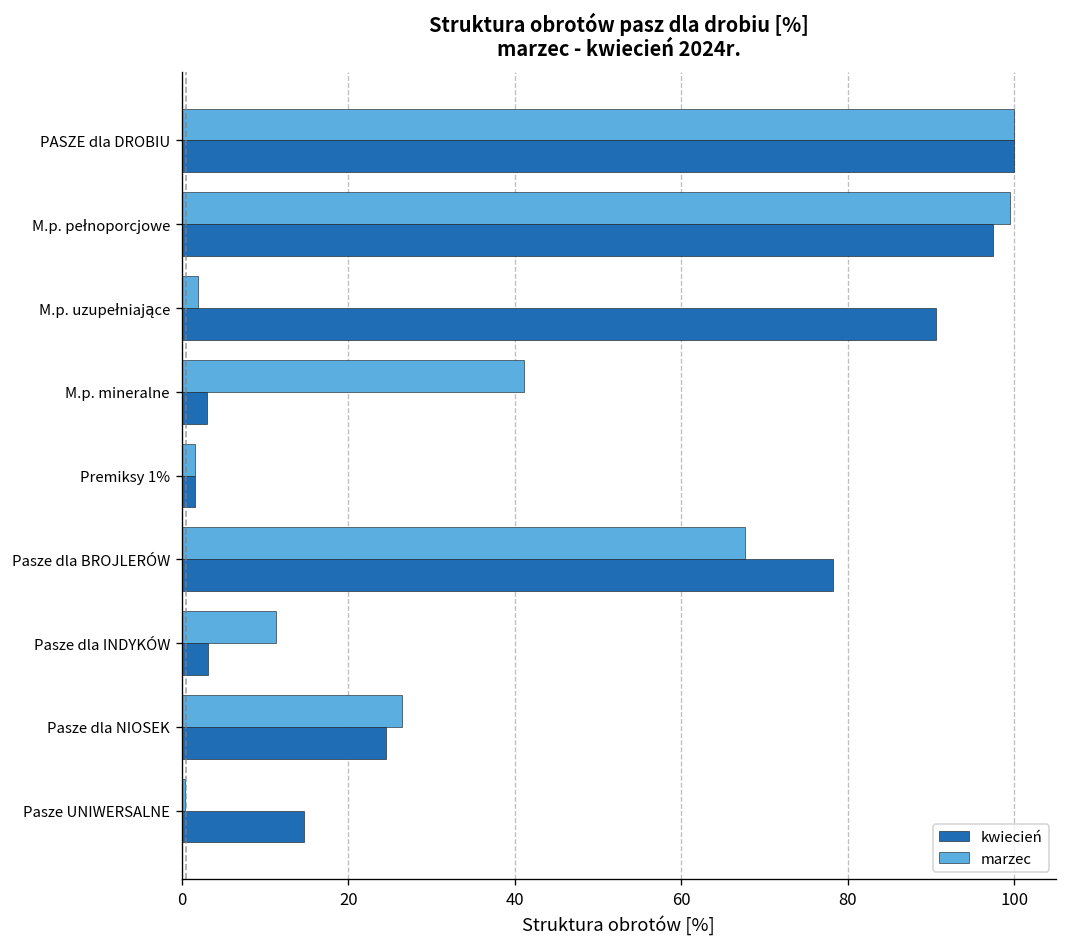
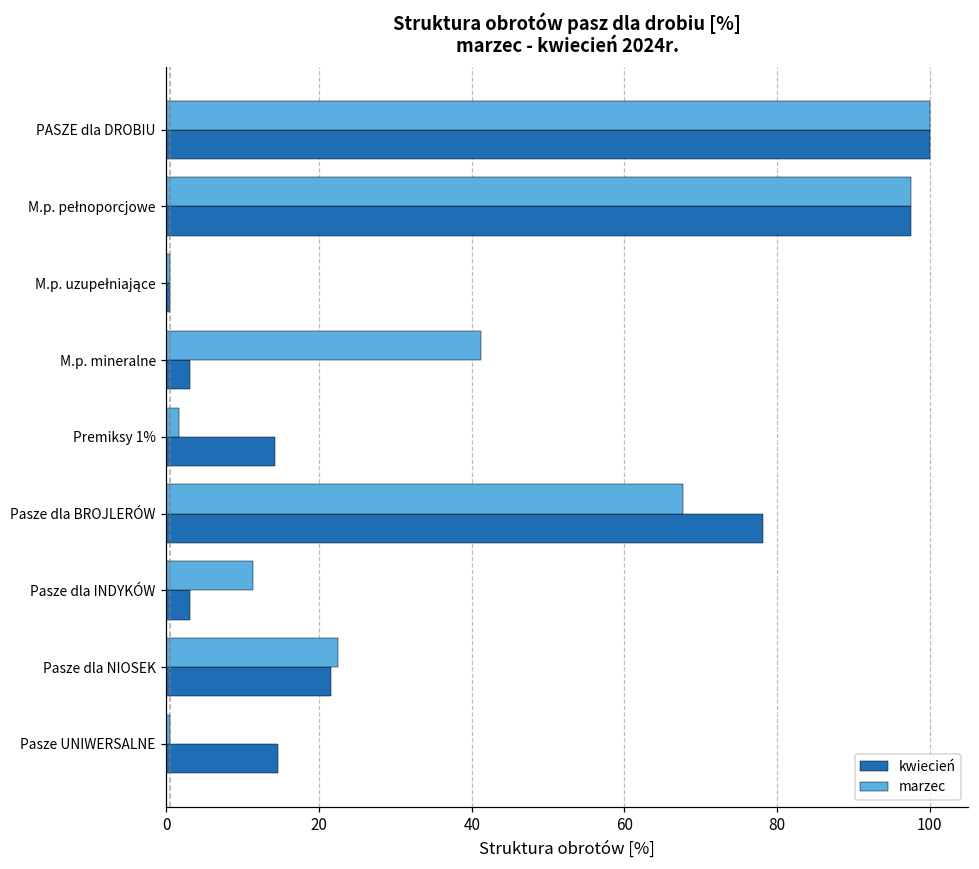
  {
    "kwiecień": {
      "PASZE dla DROBIU": 100,
      "M.p. pełnoporcjowe": 97,
-     "M.p. uzupełniające": 91,
+     "M.p. uzupełniające": 1,
      "M.p. mineralne": 3,
-     "Premiksy 1%": 2,
+     "Premiksy 1%": 14,
      "Pasze dla BROJLERÓW": 78,
      "Pasze dla INDYKÓW": 3,
-     "Pasze dla NIOSEK": 25,
+     "Pasze dla NIOSEK": 22,
      "Pasze UNIWERSALNE": 15
    },
    "marzec": {
      "PASZE dla DROBIU": 100,
-     "M.p. pełnoporcjowe": 99,
-     "M.p. uzupełniające": 2,
+     "M.p. pełnoporcjowe": 98,
+     "M.p. uzupełniające": 0,
      "M.p. mineralne": 41,
      "Premiksy 1%": 2,
      "Pasze dla BROJLERÓW": 68,
      "Pasze dla INDYKÓW": 11,
-     "Pasze dla NIOSEK": 26,
+     "Pasze dla NIOSEK": 22,
      "Pasze UNIWERSALNE": 0
    }
  }
